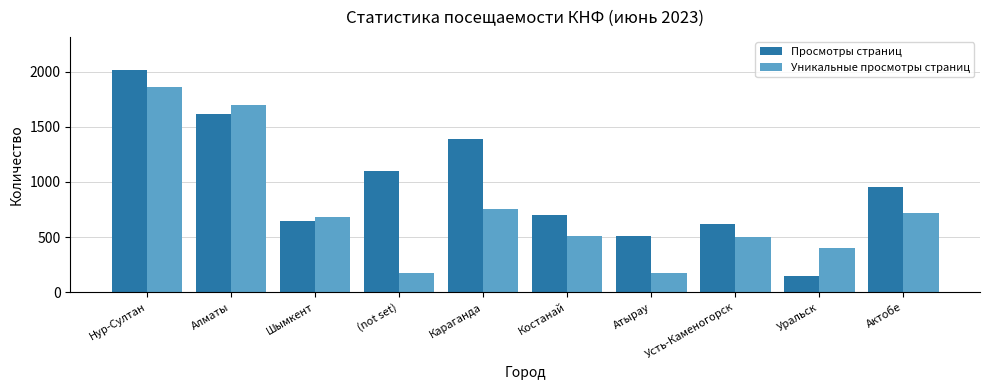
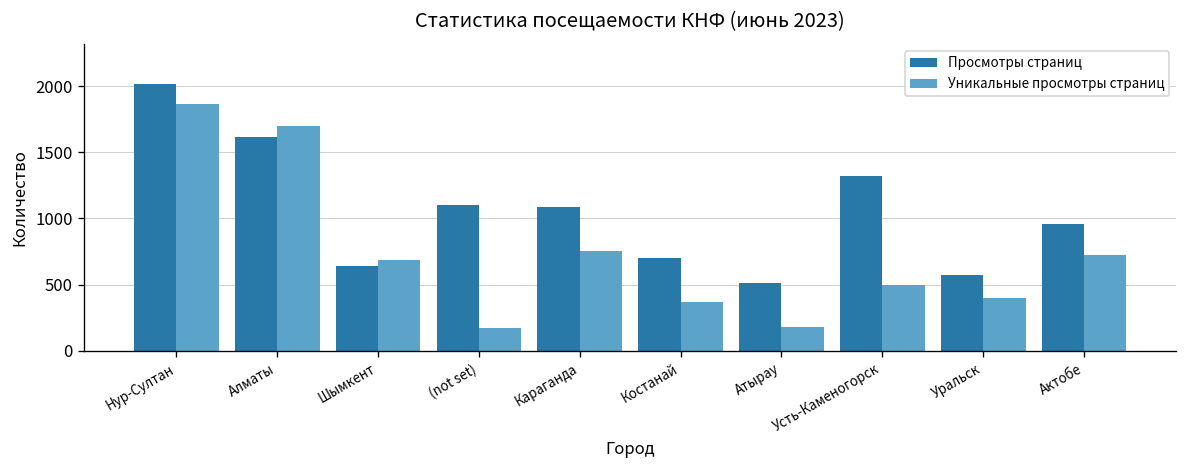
  {
    "Просмотры страниц": {
      "Нур-Султан": 2010,
      "Алматы": 1620,
      "Шымкент": 640,
      "(not set)": 1100,
-     "Караганда": 1390,
+     "Караганда": 1090,
      "Костанай": 700,
      "Атырау": 510,
-     "Усть-Каменогорск": 620,
-     "Уральск": 140,
+     "Усть-Каменогорск": 1320,
+     "Уральск": 570,
      "Актобе": 960
    },
    "Уникальные просмотры страниц": {
      "Нур-Султан": 1870,
      "Алматы": 1700,
      "Шымкент": 690,
      "(not set)": 170,
      "Караганда": 750,
-     "Костанай": 510,
+     "Костанай": 370,
      "Атырау": 180,
      "Усть-Каменогорск": 500,
      "Уральск": 400,
      "Актобе": 720
    }
  }
